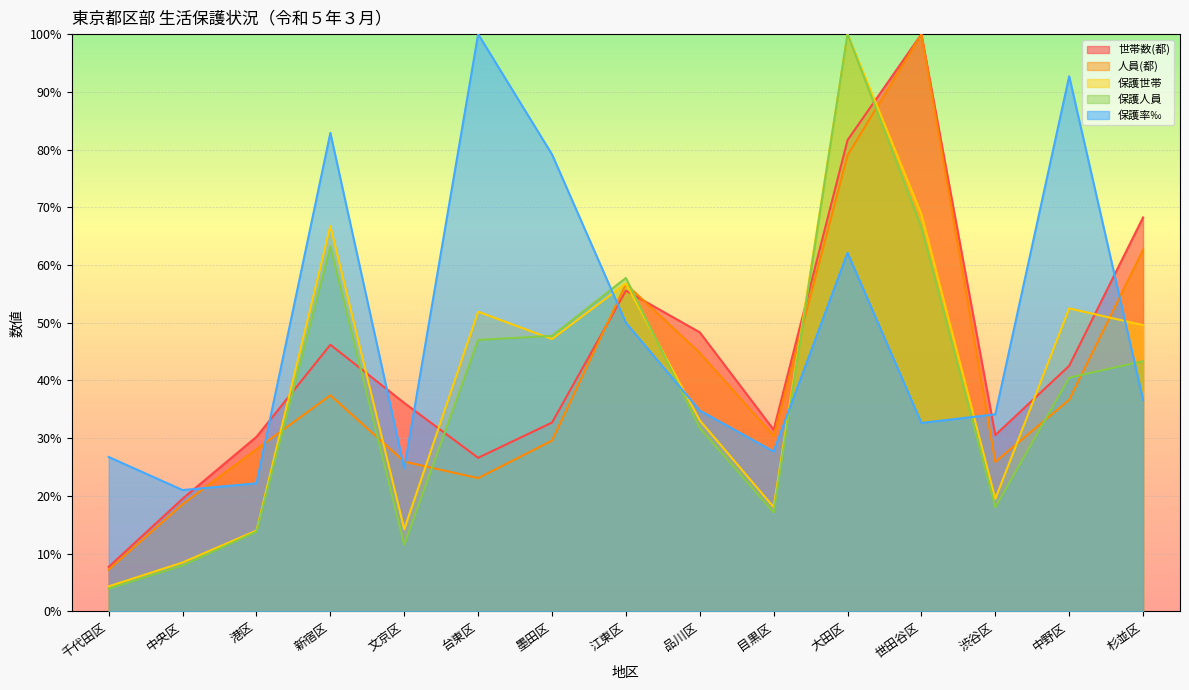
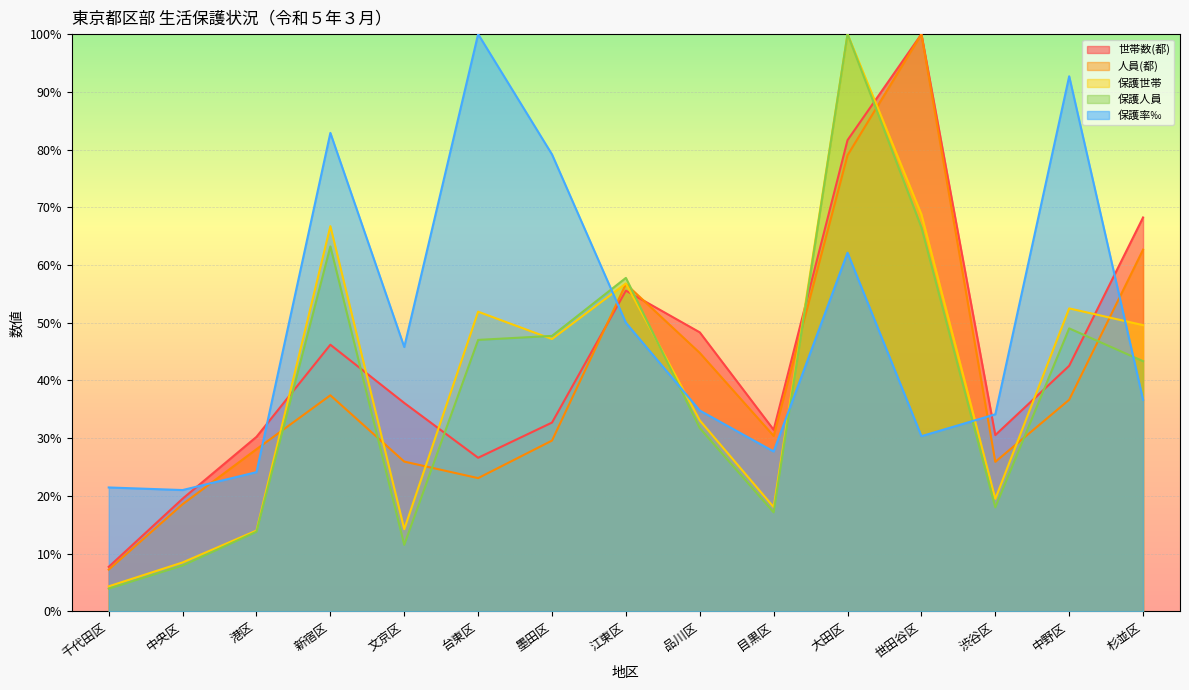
  {
    "世帯数(都)": {
      "千代田区": "8%",
      "中央区": "20%",
      "港区": "30%",
      "新宿区": "46%",
      "文京区": "36%",
      "台東区": "27%",
      "墨田区": "33%",
      "江東区": "56%",
      "品川区": "48%",
      "目黒区": "31%",
      "大田区": "82%",
      "渋谷区": "31%",
      "中野区": "43%",
      "杉並区": "68%"
    },
    "保護人員": {
      "中央区": "8%",
      "新宿区": "63%",
      "文京区": "12%",
      "台東区": "47%",
      "墨田区": "48%",
      "江東区": "58%",
      "品川区": "32%",
      "目黒区": "17%",
      "世田谷区": "67%",
      "渋谷区": "18%",
-     "中野区": "40%",
+     "中野区": "49%",
      "杉並区": "43%"
    },
    "保護率‰": {
-     "千代田区": "27%",
+     "千代田区": "21%",
      "中央区": "21%",
-     "港区": "22%",
+     "港区": "24%",
      "新宿区": "83%",
-     "文京区": "25%",
+     "文京区": "46%",
      "台東区": "100%",
      "墨田区": "79%",
      "江東区": "50%",
      "品川区": "35%",
      "目黒区": "28%",
      "大田区": "62%",
-     "世田谷区": "33%",
+     "世田谷区": "30%",
      "渋谷区": "34%",
      "中野区": "93%",
      "杉並区": "37%"
    }
  }
